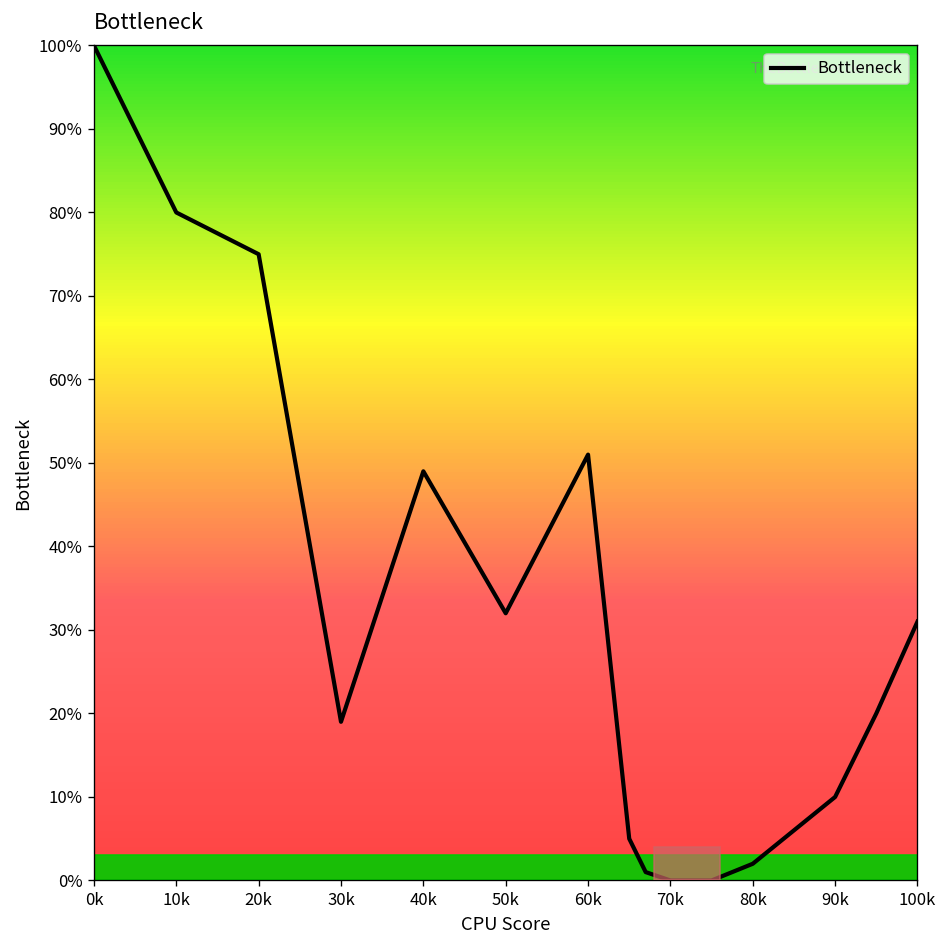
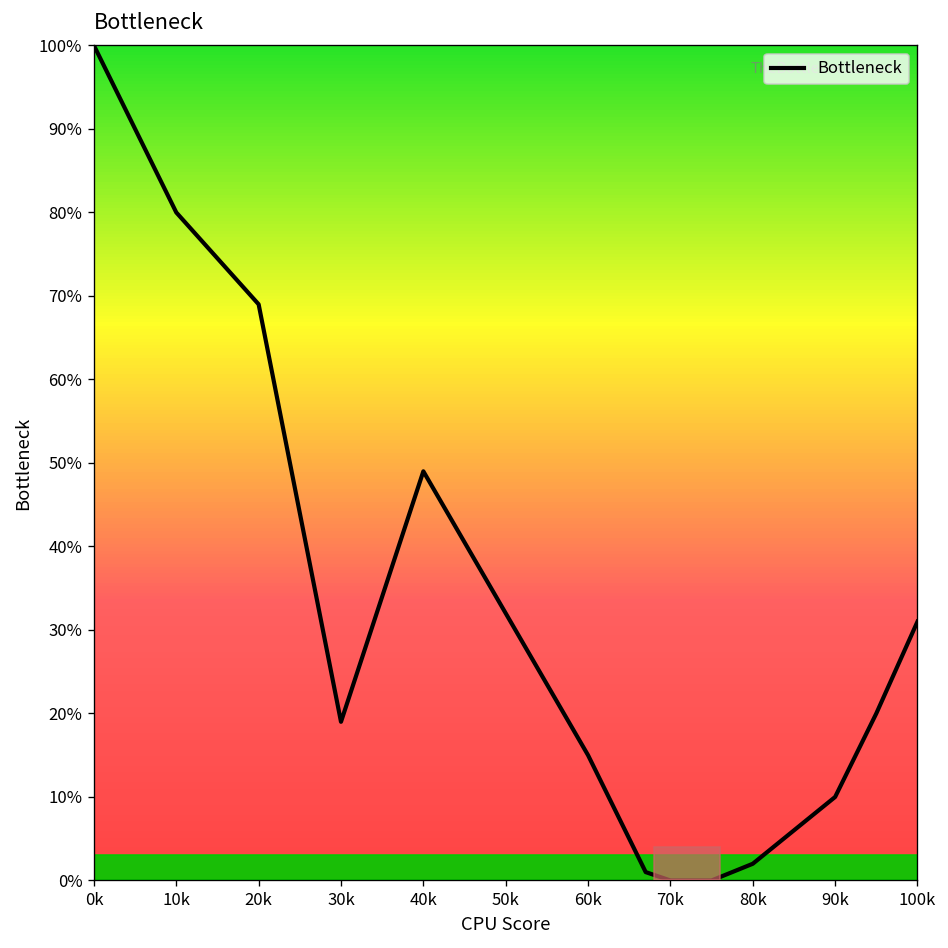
  {
    "0k": "100%",
    "10k": "80%",
-   "20k": "75%",
+   "20k": "69%",
    "30k": "19%",
    "40k": "49%",
    "50k": "32%",
-   "60k": "51%",
+   "60k": "15%",
    "90k": "10%",
    "100k": "31%"
  }
